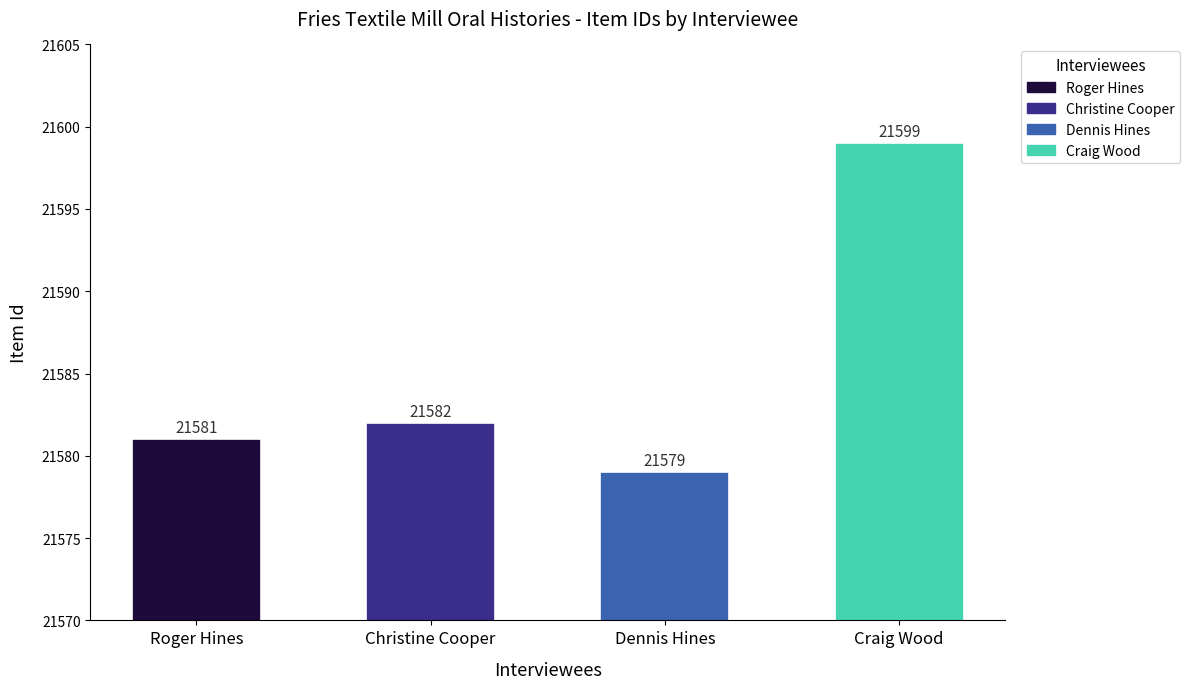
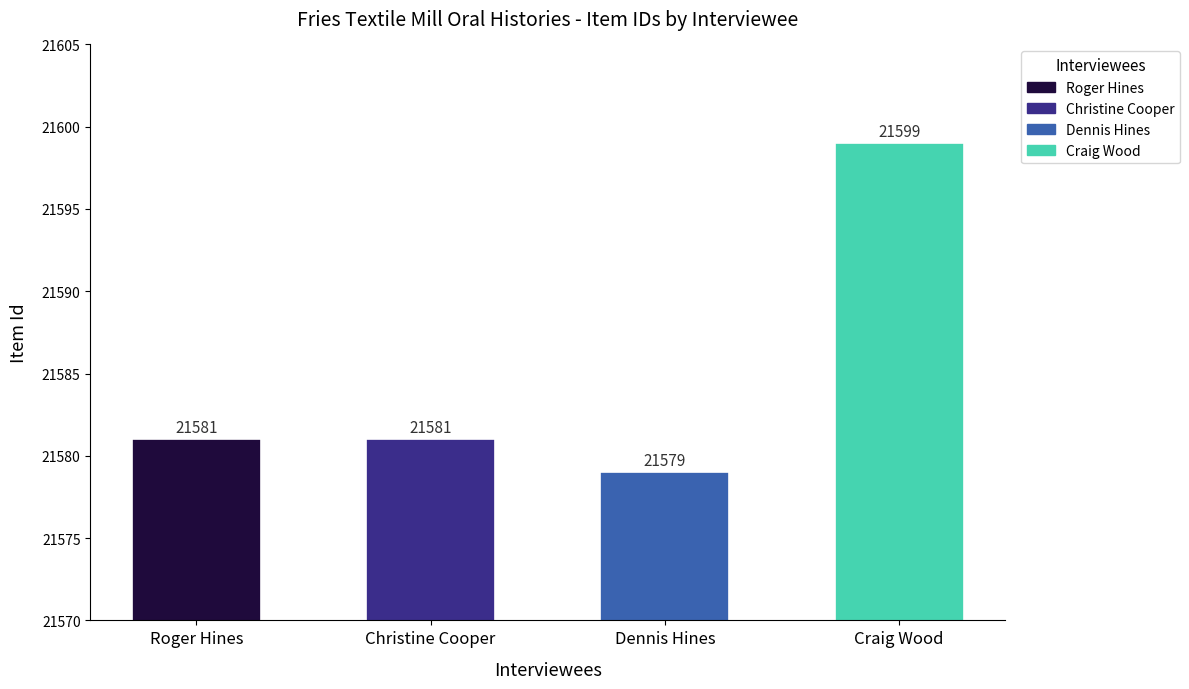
  {
    "Roger Hines": 21581,
-   "Christine Cooper": 21582,
+   "Christine Cooper": 21581,
    "Dennis Hines": 21579,
    "Craig Wood": 21599
  }
